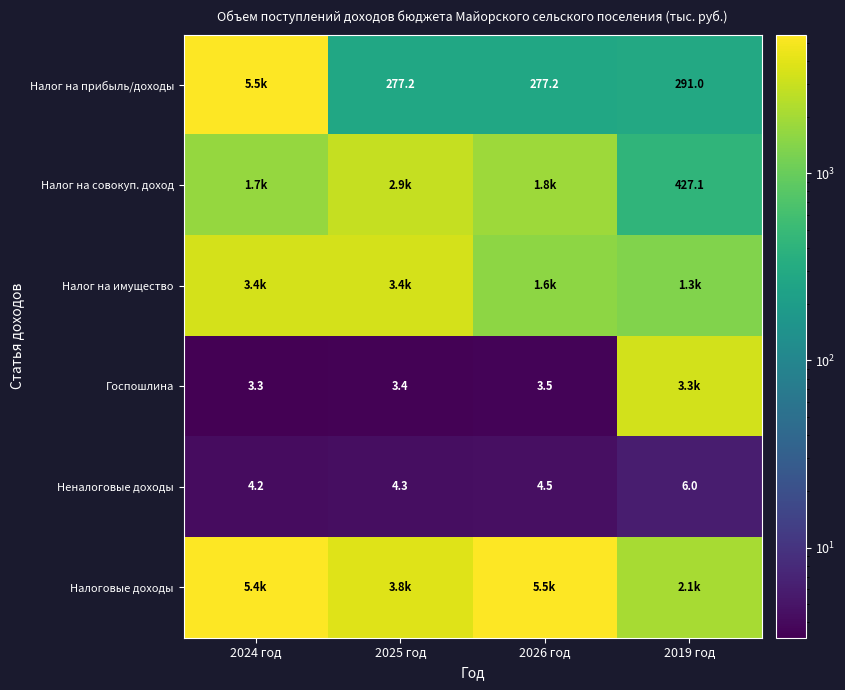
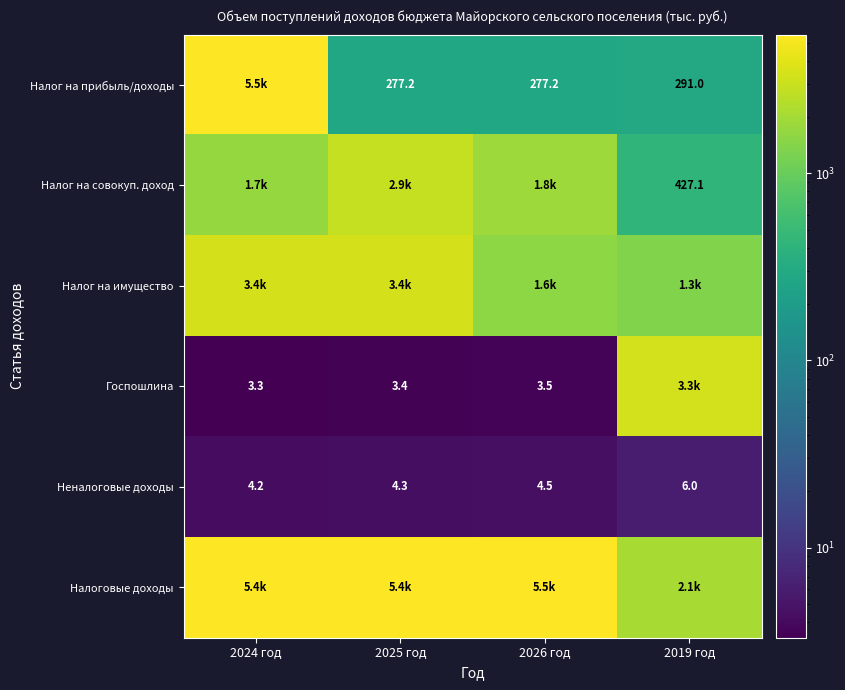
  {
    "Налог на прибыль/доходы": {
      "2024 год": "5.5k",
      "2025 год": "277.2",
      "2026 год": "277.2",
      "2019 год": "291.0"
    },
    "Налог на совокуп. доход": {
      "2024 год": "1.7k",
      "2025 год": "2.9k",
      "2026 год": "1.8k",
      "2019 год": "427.1"
    },
    "Налог на имущество": {
      "2024 год": "3.4k",
      "2025 год": "3.4k",
      "2026 год": "1.6k",
      "2019 год": "1.3k"
    },
    "Госпошлина": {
      "2024 год": "3.3",
      "2025 год": "3.4",
      "2026 год": "3.5",
      "2019 год": "3.3k"
    },
    "Неналоговые доходы": {
      "2024 год": "4.2",
      "2025 год": "4.3",
      "2026 год": "4.5",
      "2019 год": "6.0"
    },
    "Налоговые доходы": {
      "2024 год": "5.4k",
-     "2025 год": "3.8k",
+     "2025 год": "5.4k",
      "2026 год": "5.5k",
      "2019 год": "2.1k"
    }
  }
